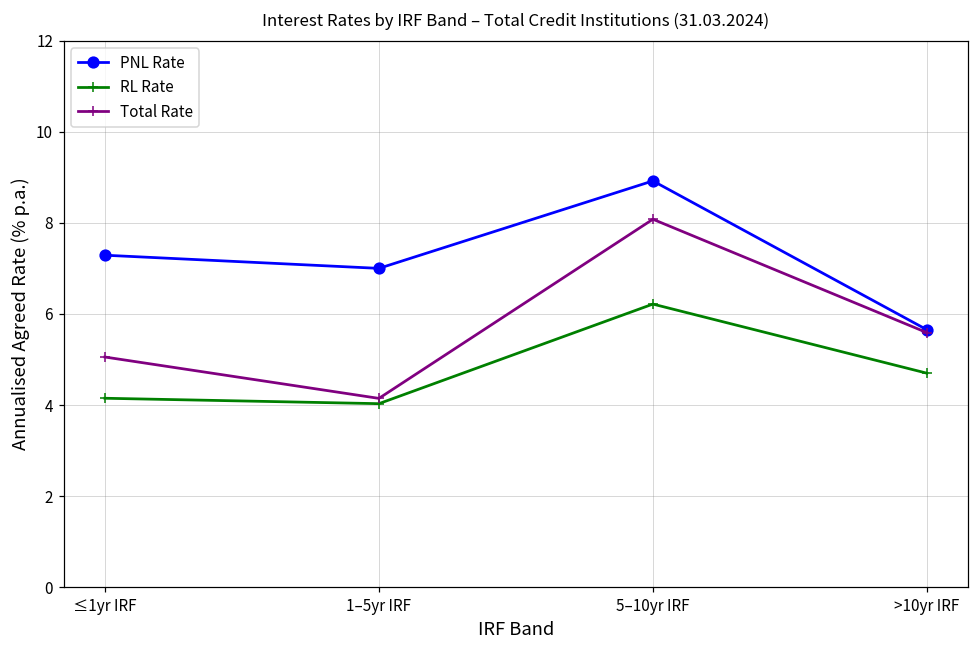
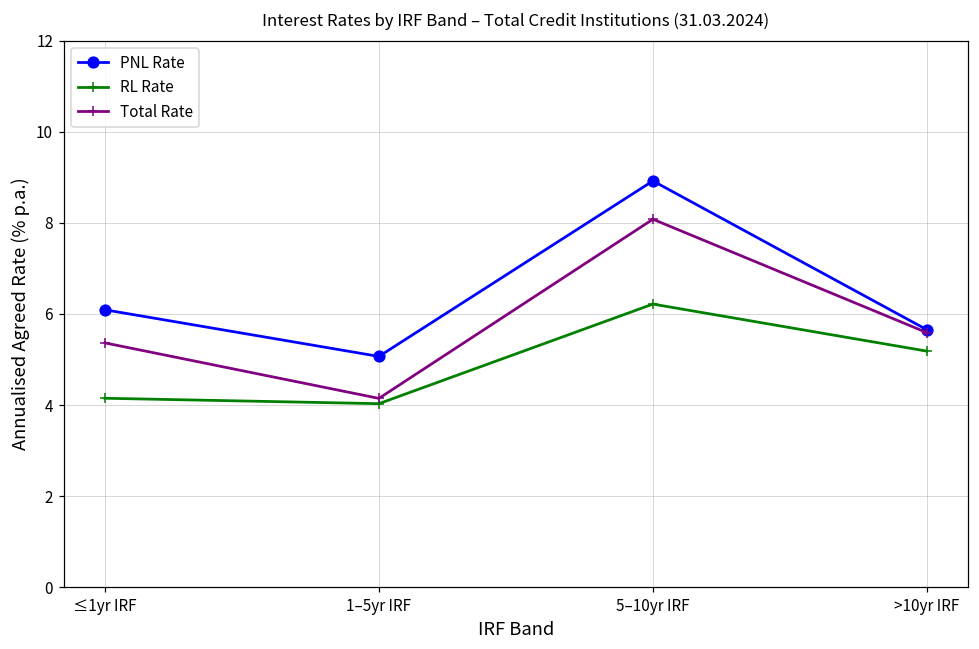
  {
    "PNL Rate": {
-     "≤1yr IRF": 7.3,
-     "1–5yr IRF": 7.0,
+     "≤1yr IRF": 6.1,
+     "1–5yr IRF": 5.1,
      "5–10yr IRF": 8.9,
      ">10yr IRF": 5.7
    },
    "RL Rate": {
      "≤1yr IRF": 4.1,
      "1–5yr IRF": 4.0,
      "5–10yr IRF": 6.2,
-     ">10yr IRF": 4.7
+     ">10yr IRF": 5.2
    },
    "Total Rate": {
-     "≤1yr IRF": 5.1,
+     "≤1yr IRF": 5.4,
      "1–5yr IRF": 4.1,
      "5–10yr IRF": 8.1,
      ">10yr IRF": 5.6
    }
  }
